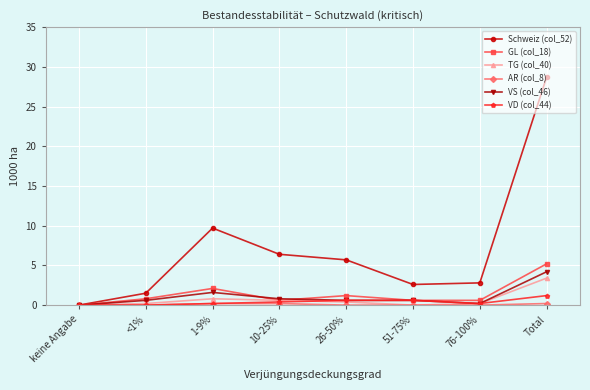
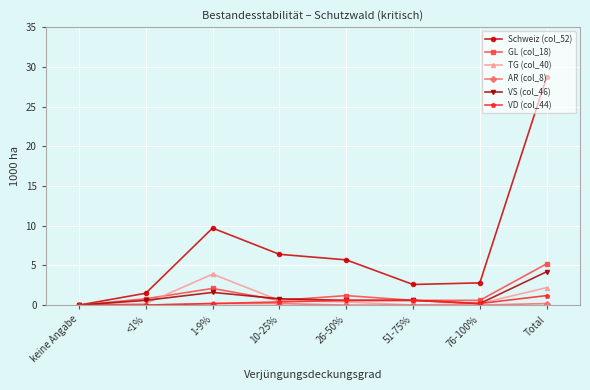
  {
    "TG (col_40)": {
-     "1-9%": 1,
-     "Total": 3
+     "1-9%": 4,
+     "Total": 2
    }
  }
